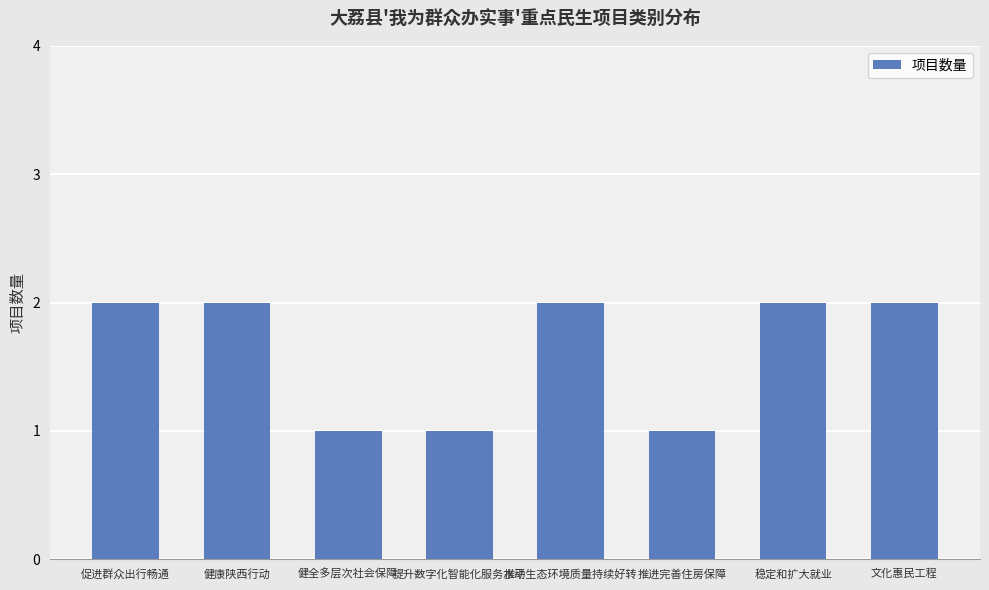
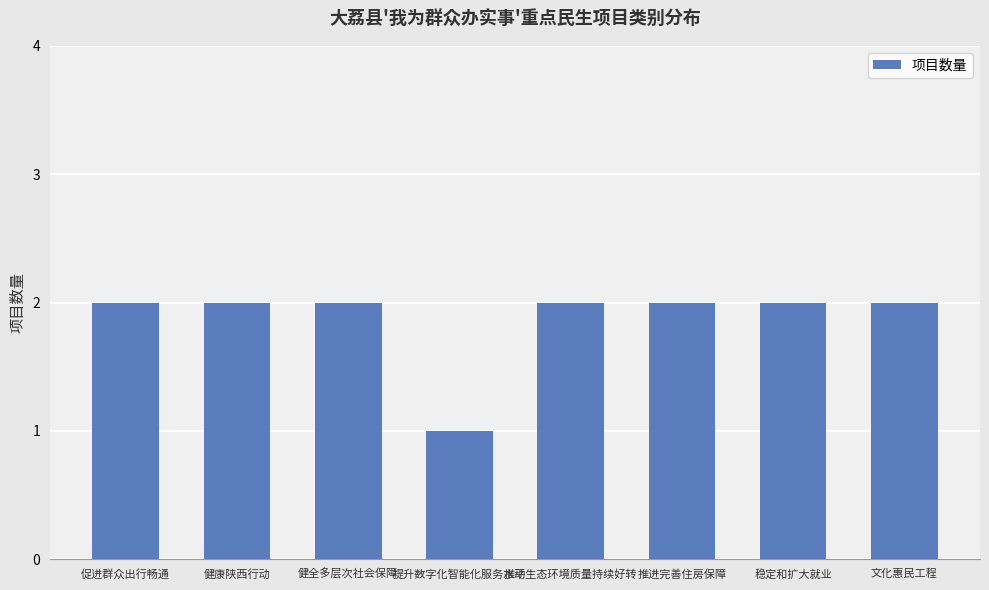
  {
    "促进群众出行畅通": 2,
    "健康陕西行动": 2,
-   "健全多层次社会保障": 1,
-   "推进完善住房保障": 1,
+   "健全多层次社会保障": 2,
+   "推进完善住房保障": 2,
    "稳定和扩大就业": 2,
    "文化惠民工程": 2
  }
